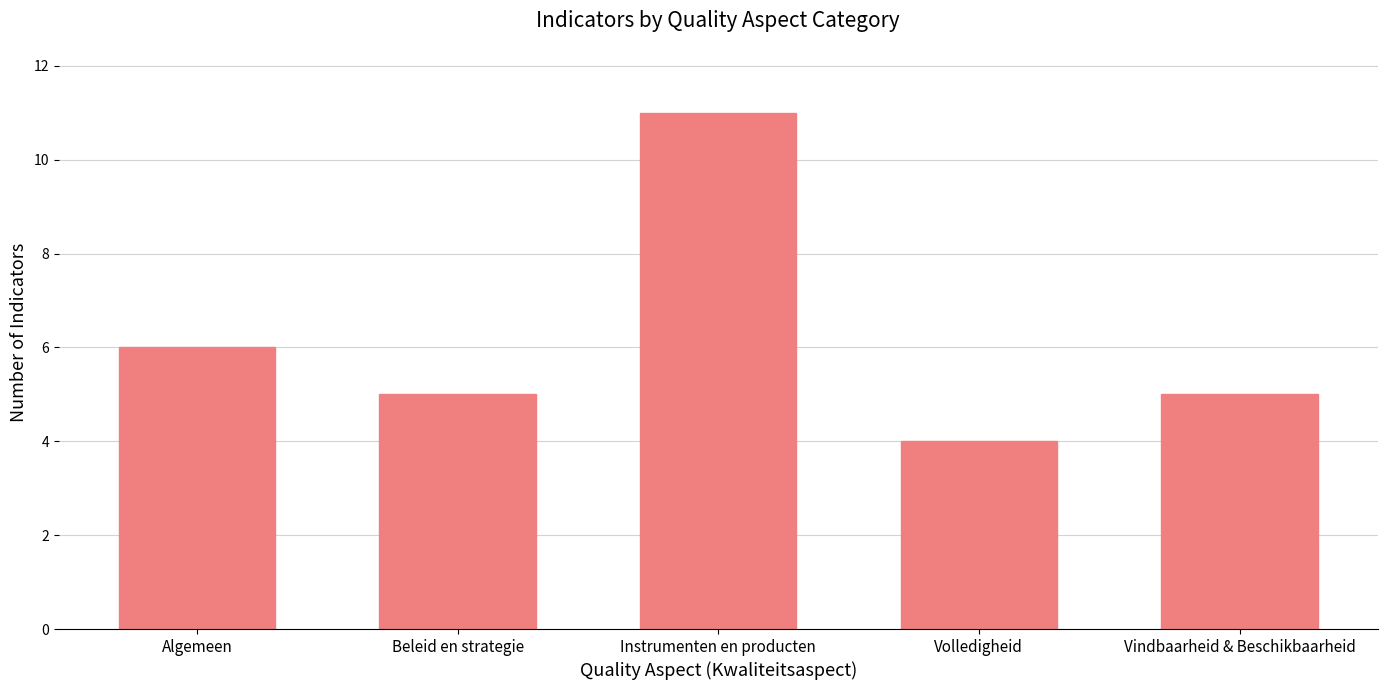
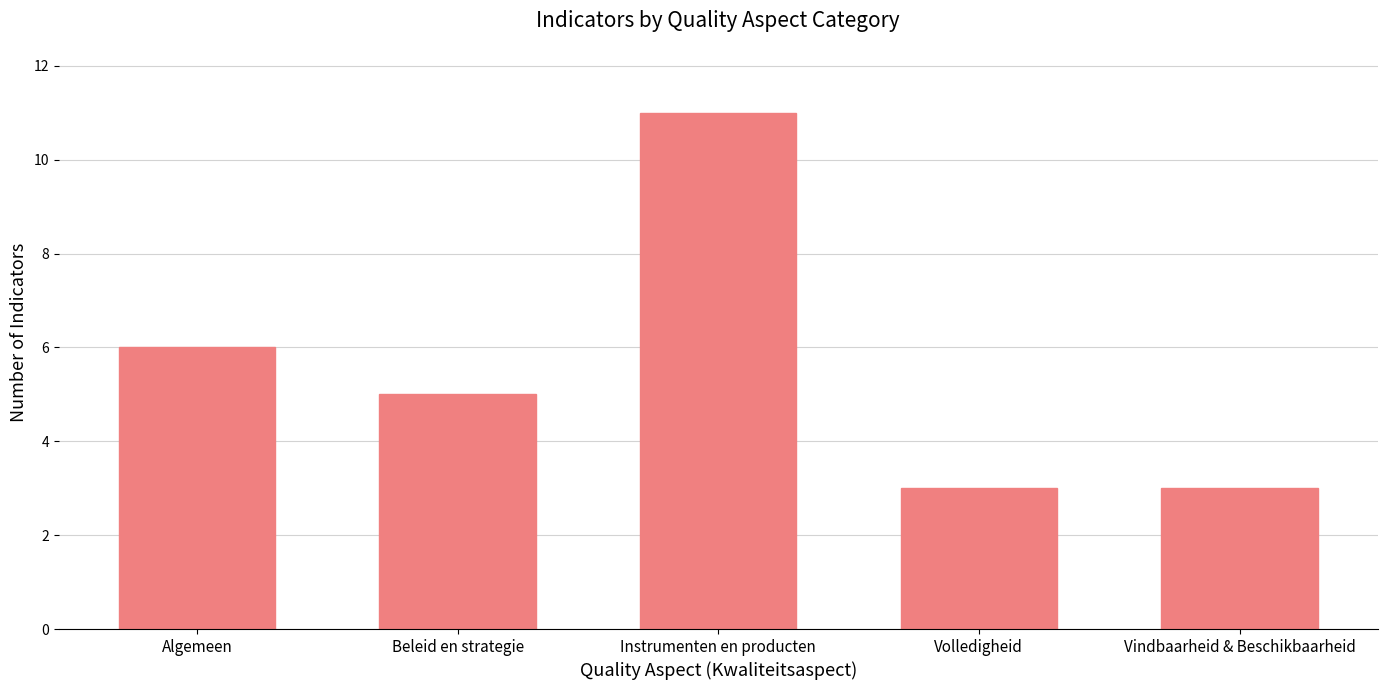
  {
    "Algemeen": 6,
    "Beleid en strategie": 5,
    "Instrumenten en producten": 11,
-   "Volledigheid": 4,
-   "Vindbaarheid & Beschikbaarheid": 5
+   "Volledigheid": 3,
+   "Vindbaarheid & Beschikbaarheid": 3
  }
